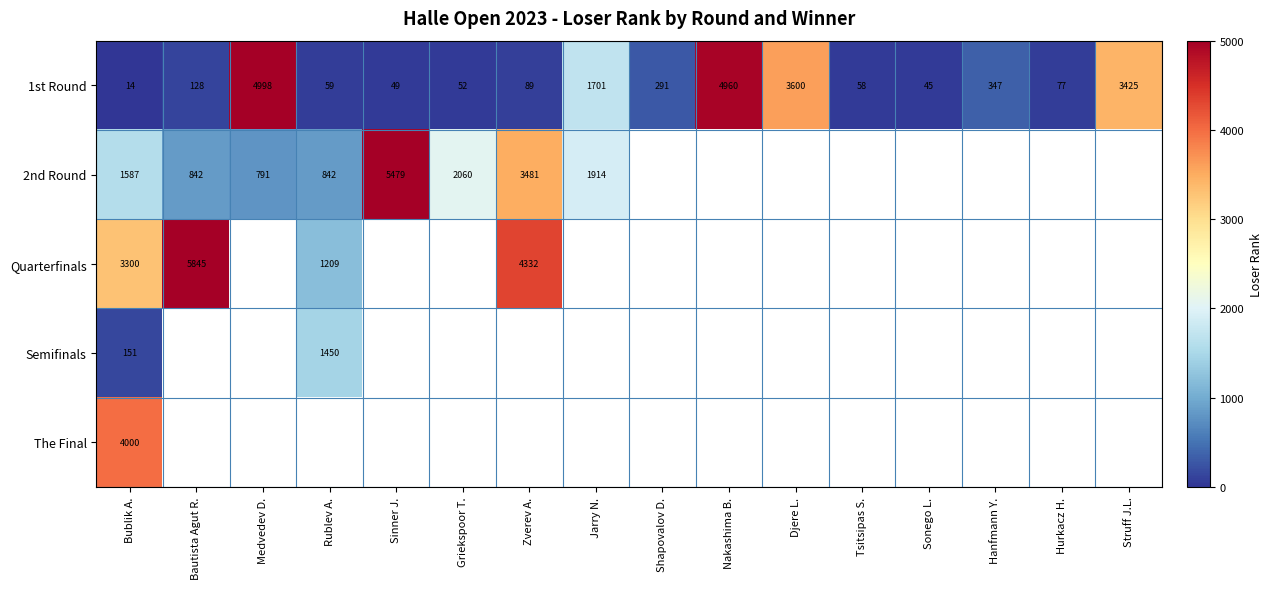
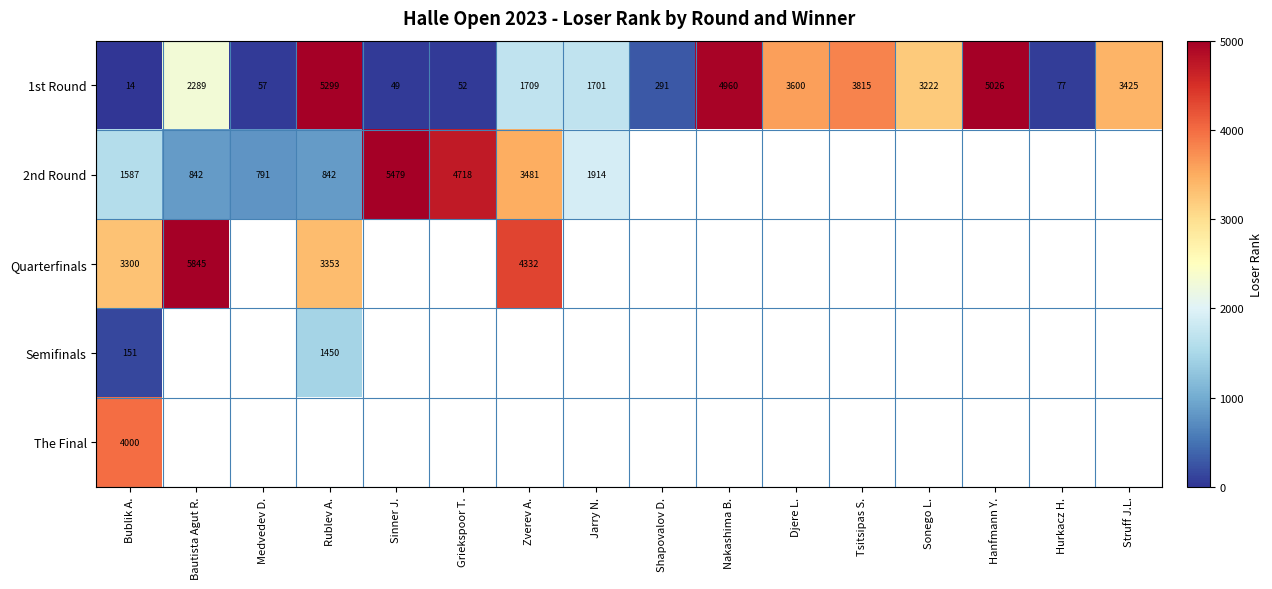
  {
    "1st Round": {
      "Bublik A.": 14,
-     "Bautista Agut R.": 128,
-     "Medvedev D.": 4998,
-     "Rublev A.": 59,
+     "Bautista Agut R.": 2289,
+     "Medvedev D.": 57,
+     "Rublev A.": 5299,
      "Sinner J.": 49,
      "Griekspoor T.": 52,
-     "Zverev A.": 89,
+     "Zverev A.": 1709,
      "Jarry N.": 1701,
      "Shapovalov D.": 291,
      "Nakashima B.": 4960,
      "Djere L.": 3600,
-     "Tsitsipas S.": 58,
-     "Sonego L.": 45,
-     "Hanfmann Y.": 347,
+     "Tsitsipas S.": 3815,
+     "Sonego L.": 3222,
+     "Hanfmann Y.": 5026,
      "Hurkacz H.": 77,
      "Struff J.L.": 3425
    },
    "2nd Round": {
      "Bublik A.": 1587,
      "Bautista Agut R.": 842,
      "Medvedev D.": 791,
      "Rublev A.": 842,
      "Sinner J.": 5479,
-     "Griekspoor T.": 2060,
+     "Griekspoor T.": 4718,
      "Zverev A.": 3481,
      "Jarry N.": 1914
    },
    "Quarterfinals": {
      "Bublik A.": 3300,
      "Bautista Agut R.": 5845,
-     "Rublev A.": 1209,
+     "Rublev A.": 3353,
      "Zverev A.": 4332
    },
    "Semifinals": {
      "Bublik A.": 151,
      "Rublev A.": 1450
    },
    "The Final": {
      "Bublik A.": 4000
    }
  }
